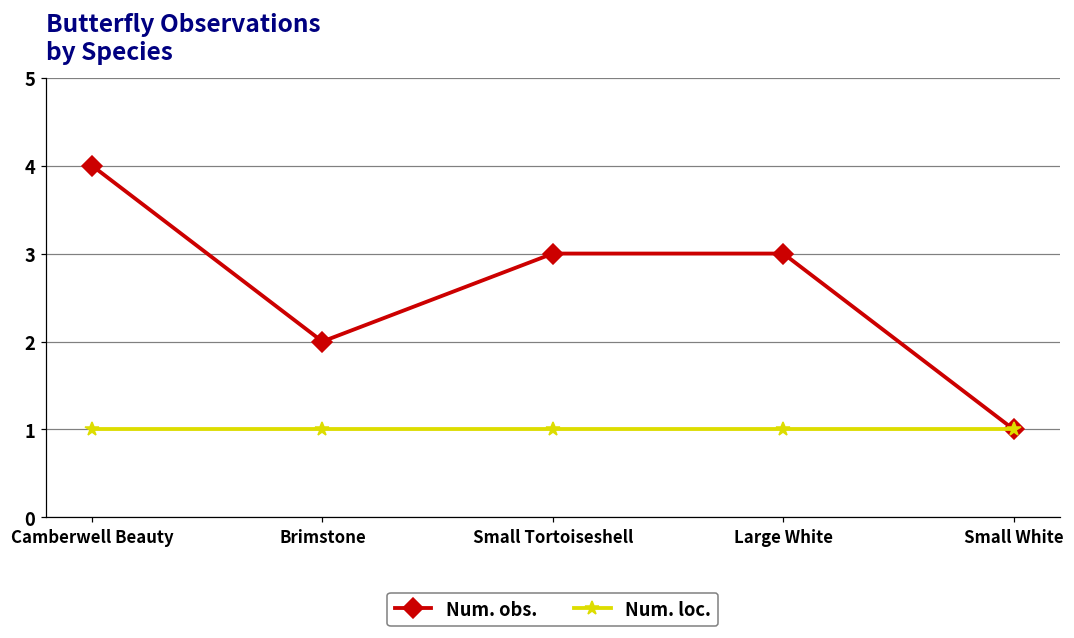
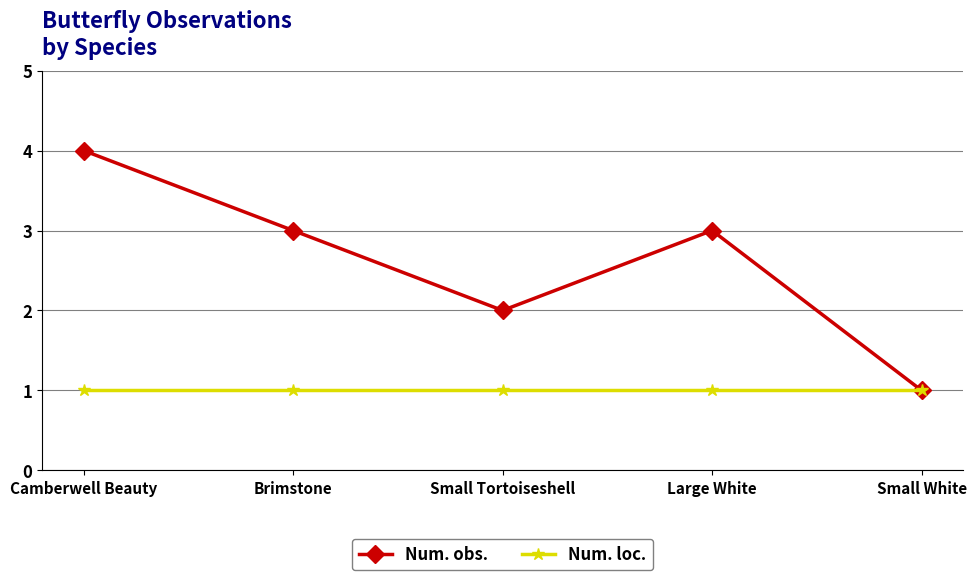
  {
    "Num. obs.": {
      "Camberwell Beauty": 4,
-     "Brimstone": 2,
-     "Small Tortoiseshell": 3,
+     "Brimstone": 3,
+     "Small Tortoiseshell": 2,
      "Large White": 3
    },
    "Num. loc.": {
      "Camberwell Beauty": 1,
      "Brimstone": 1,
      "Small Tortoiseshell": 1,
      "Large White": 1
    }
  }
